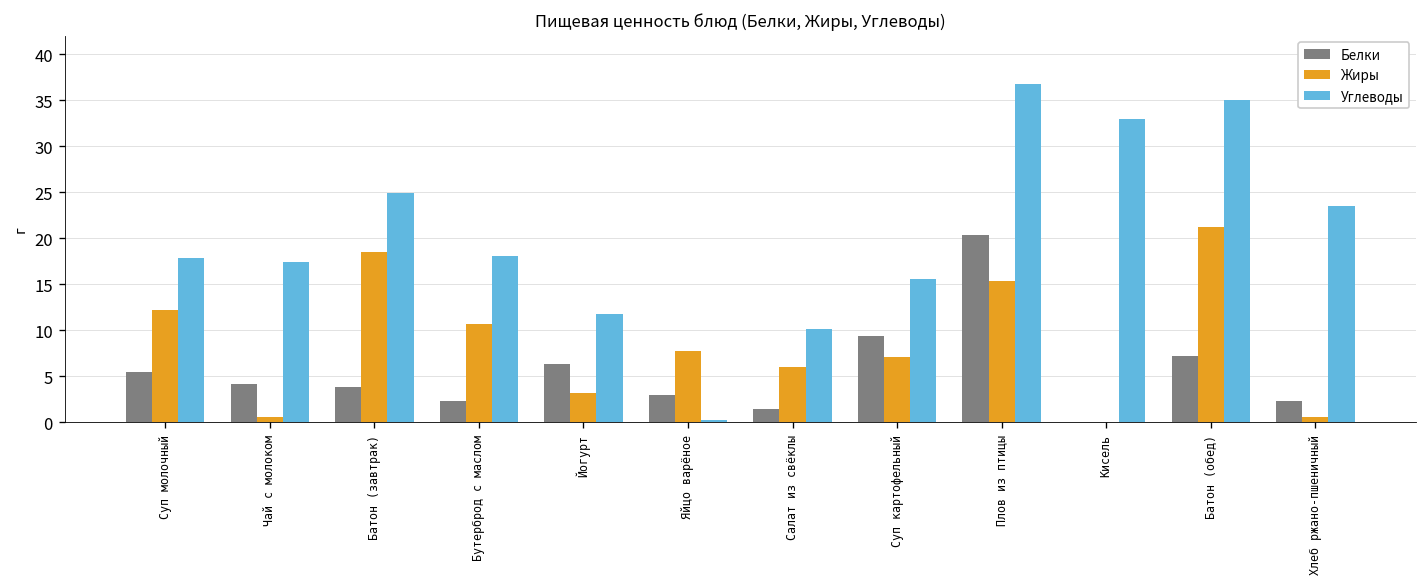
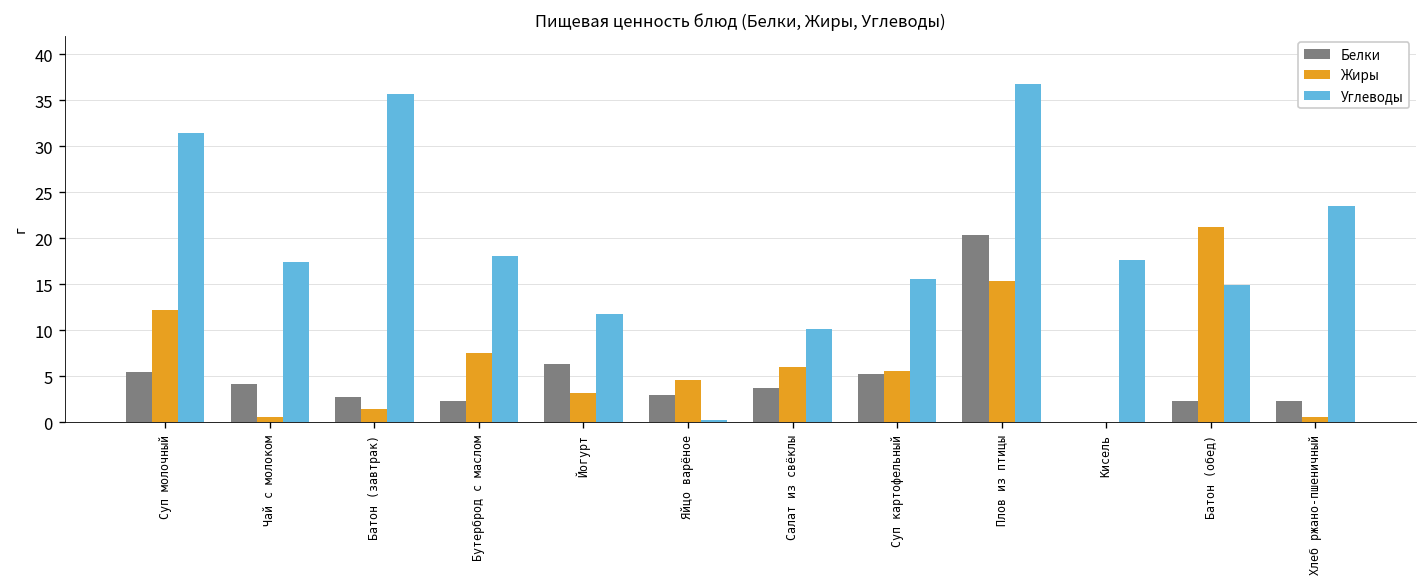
  {
    "Белки": {
      "Суп молочный": 6,
      "Чай с молоком": 4,
-     "Батон (завтрак)": 4,
+     "Батон (завтрак)": 3,
      "Бутерброд с маслом": 2,
      "Йогурт": 6,
      "Яйцо варёное": 3,
-     "Салат из свёклы": 1,
-     "Суп картофельный": 9,
+     "Салат из свёклы": 4,
+     "Суп картофельный": 5,
      "Плов из птицы": 20,
      "Кисель": 0,
-     "Батон (обед)": 7,
+     "Батон (обед)": 2,
      "Хлеб ржано-пшеничный": 2
    },
    "Жиры": {
      "Суп молочный": 12,
      "Чай с молоком": 1,
-     "Батон (завтрак)": 19,
-     "Бутерброд с маслом": 11,
+     "Батон (завтрак)": 2,
+     "Бутерброд с маслом": 7,
      "Йогурт": 3,
-     "Яйцо варёное": 8,
+     "Яйцо варёное": 5,
      "Салат из свёклы": 6,
-     "Суп картофельный": 7,
+     "Суп картофельный": 6,
      "Плов из птицы": 15,
      "Кисель": 0,
      "Батон (обед)": 21,
      "Хлеб ржано-пшеничный": 1
    },
    "Углеводы": {
-     "Суп молочный": 18,
+     "Суп молочный": 31,
      "Чай с молоком": 17,
-     "Батон (завтрак)": 25,
+     "Батон (завтрак)": 36,
      "Бутерброд с маслом": 18,
      "Йогурт": 12,
      "Салат из свёклы": 10,
      "Суп картофельный": 16,
      "Плов из птицы": 37,
-     "Кисель": 33,
-     "Батон (обед)": 35,
+     "Кисель": 18,
+     "Батон (обед)": 15,
      "Хлеб ржано-пшеничный": 24
    }
  }
